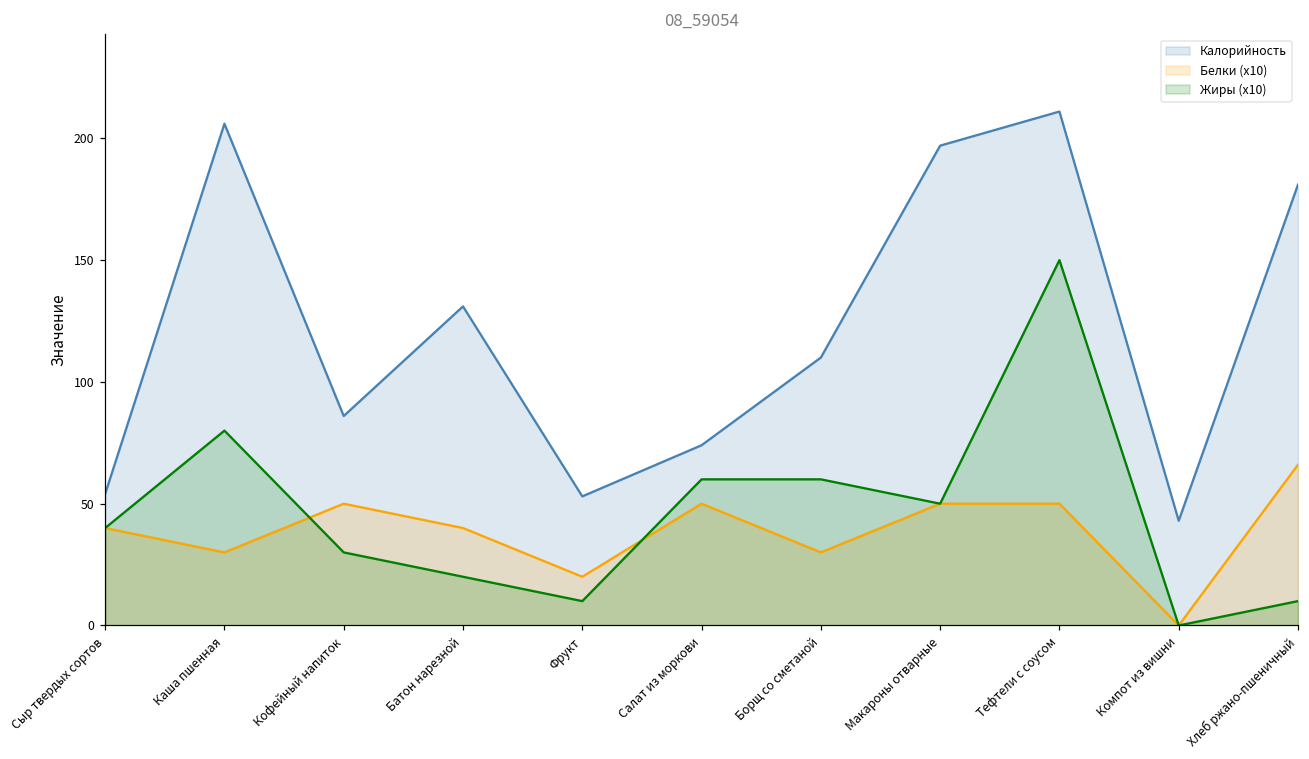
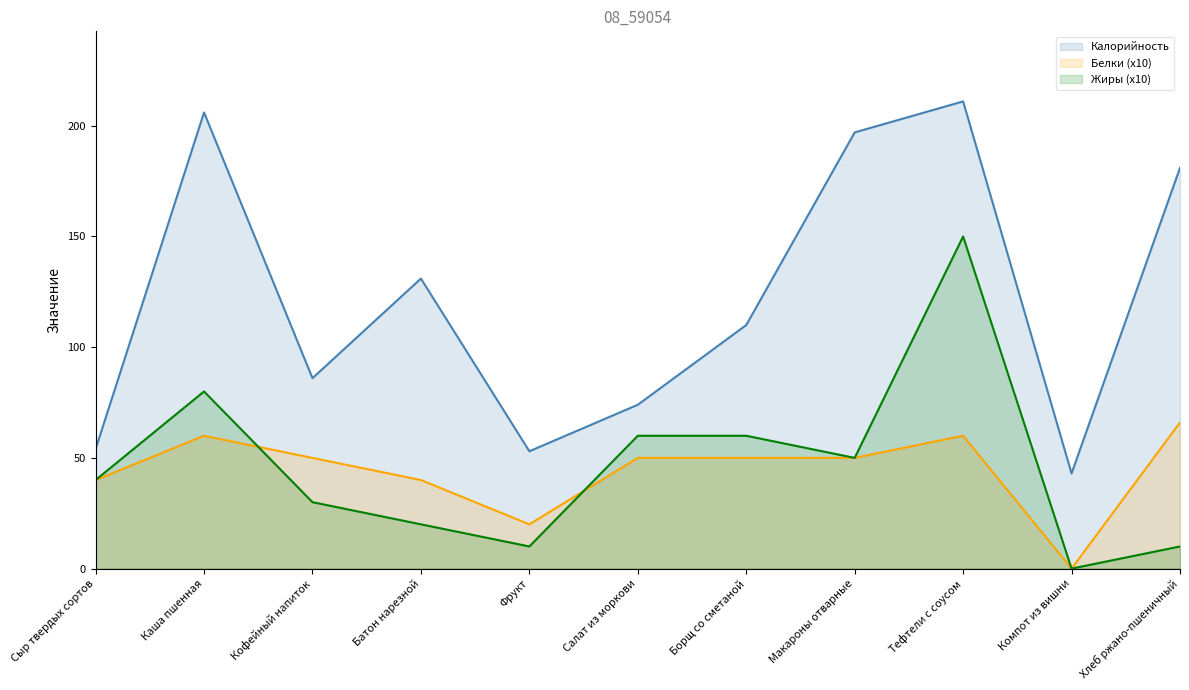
  {
    "Белки (x10)": {
-     "Каша пшенная": 30,
+     "Каша пшенная": 60,
      "Кофейный напиток": 50,
      "Батон нарезной": 40,
      "Фрукт": 20,
      "Салат из моркови": 50,
-     "Борщ со сметаной": 30,
-     "Тефтели с соусом": 50,
+     "Борщ со сметаной": 50,
+     "Тефтели с соусом": 60,
      "Хлеб ржано-пшеничный": 66
    }
  }
